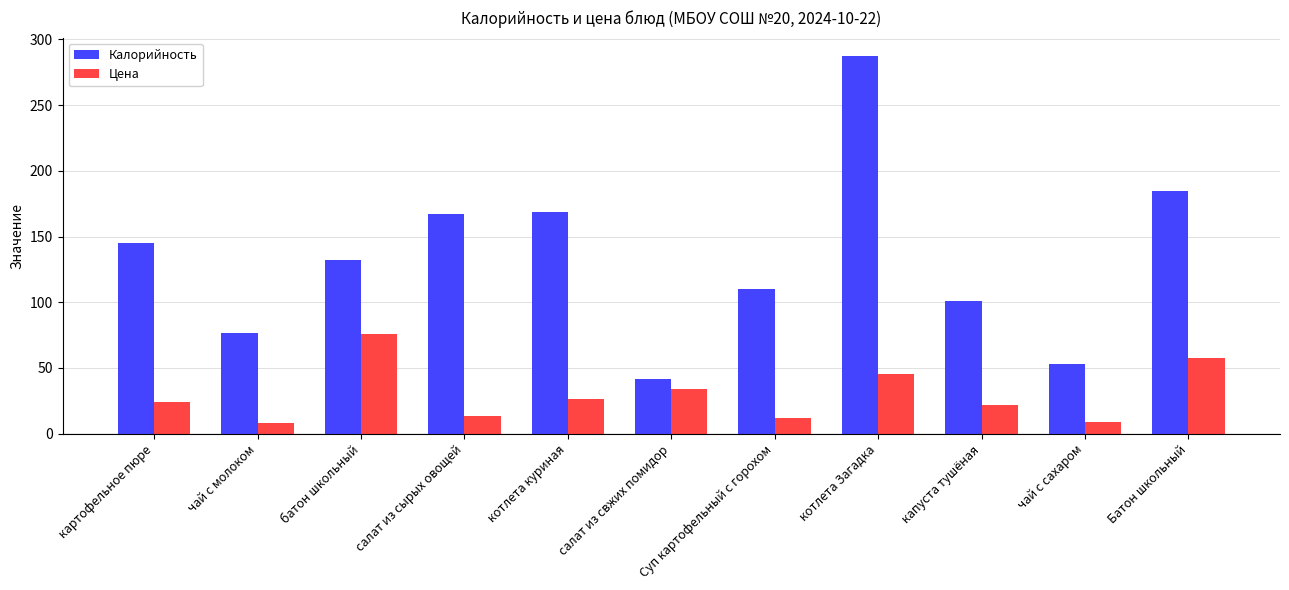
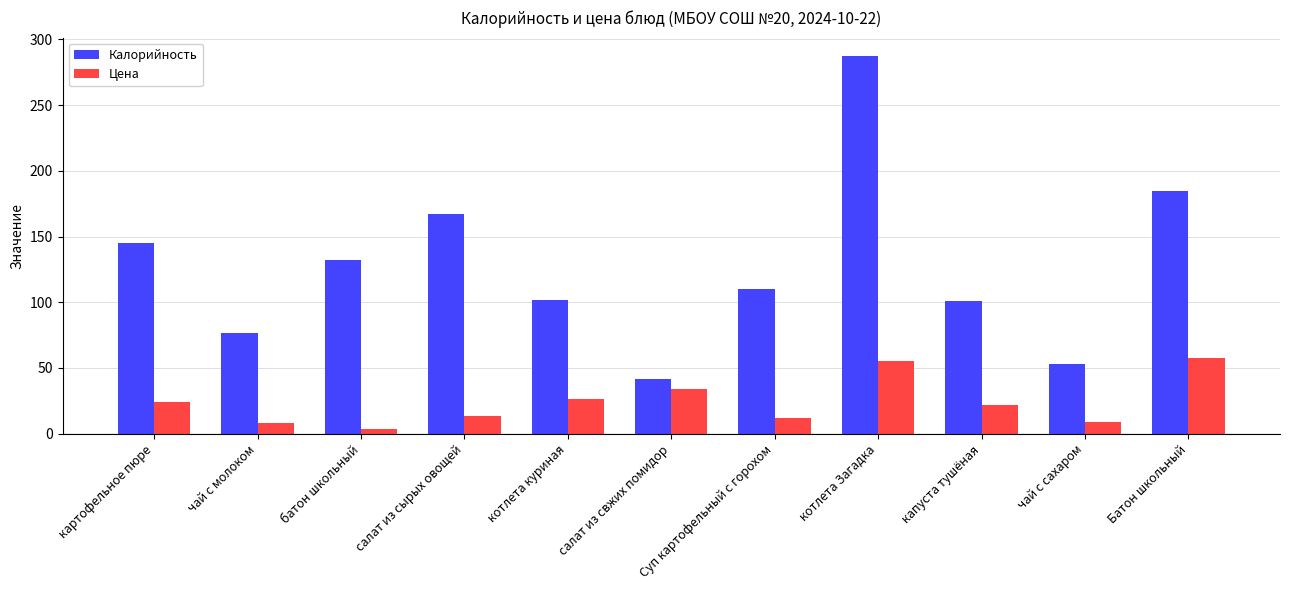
  {
    "Калорийность": {
      "картофельное пюре": 145,
      "чай с молоком": 77,
      "батон школьный": 132,
      "салат из сырых овощей": 167,
-     "котлета куриная": 169,
+     "котлета куриная": 102,
      "салат из свжих помидор": 42,
      "Суп картофельный с горохом": 110,
      "котлета Загадка": 287,
      "капуста тушёная": 101,
      "чай с сахаром": 53,
      "Батон школьный": 185
    },
    "Цена": {
      "картофельное пюре": 24,
      "чай с молоком": 8,
-     "батон школьный": 76,
+     "батон школьный": 3,
      "салат из сырых овощей": 14,
      "котлета куриная": 26,
      "салат из свжих помидор": 34,
      "Суп картофельный с горохом": 12,
-     "котлета Загадка": 45,
+     "котлета Загадка": 56,
      "капуста тушёная": 22,
      "чай с сахаром": 9,
      "Батон школьный": 58
    }
  }
